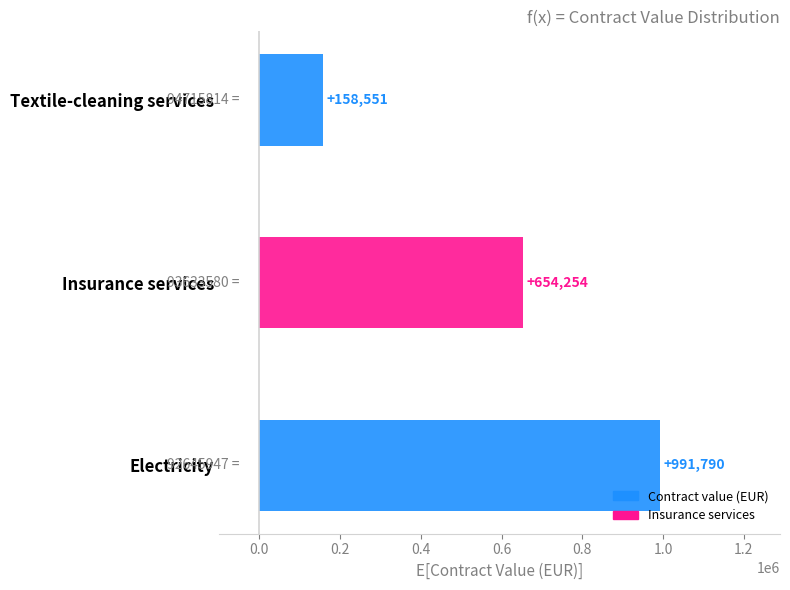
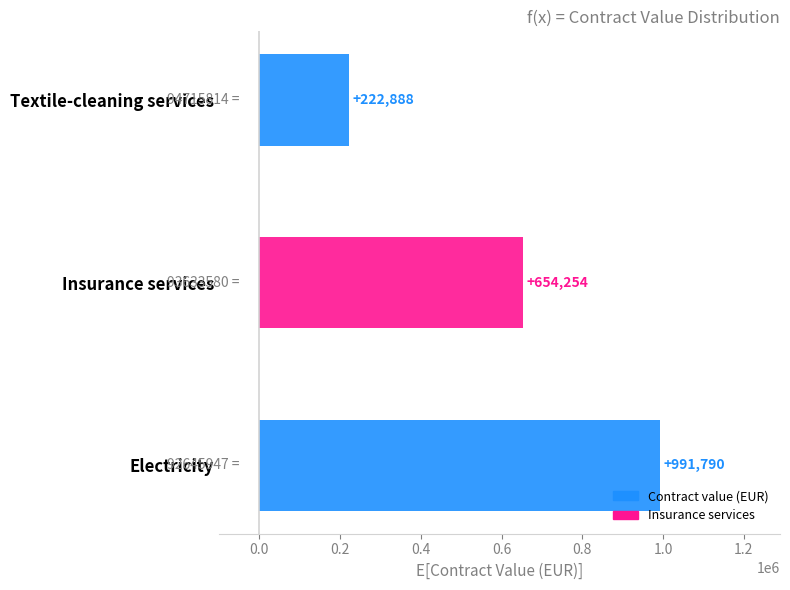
  {
-   "Textile-cleaning services": "+158,551",
+   "Textile-cleaning services": "+222,888",
    "Insurance services": "+654,254",
    "Electricity": "+991,790"
  }
